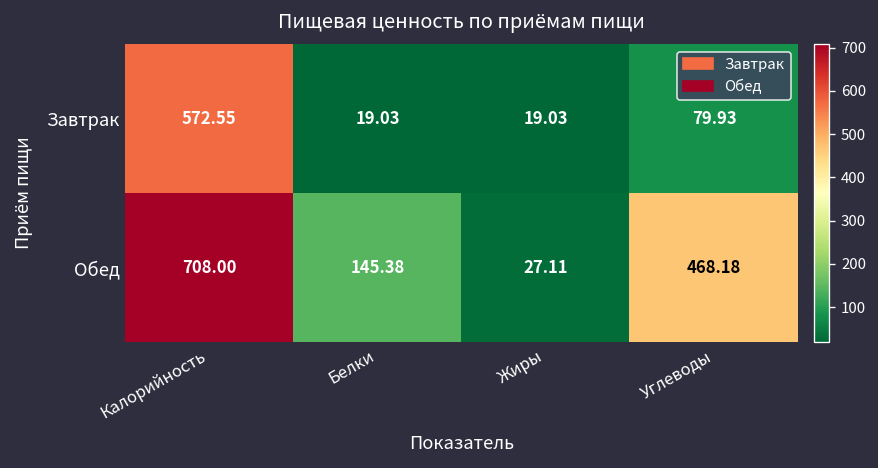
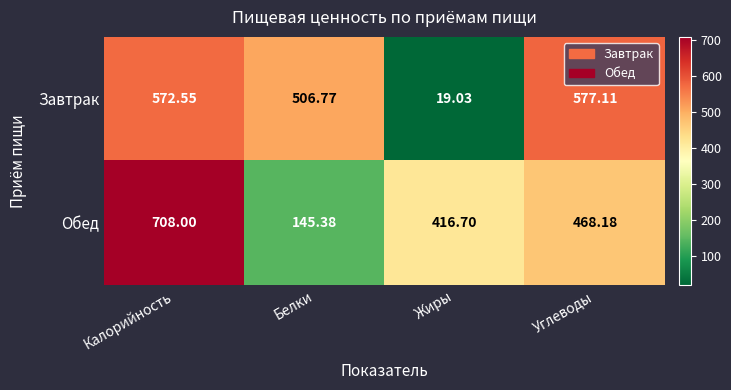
  {
    "Завтрак": {
      "Калорийность": 572.55,
-     "Белки": 19.03,
+     "Белки": 506.77,
      "Жиры": 19.03,
-     "Углеводы": 79.93
+     "Углеводы": 577.11
    },
    "Обед": {
      "Калорийность": 708.00,
      "Белки": 145.38,
-     "Жиры": 27.11,
+     "Жиры": 416.70,
      "Углеводы": 468.18
    }
  }
